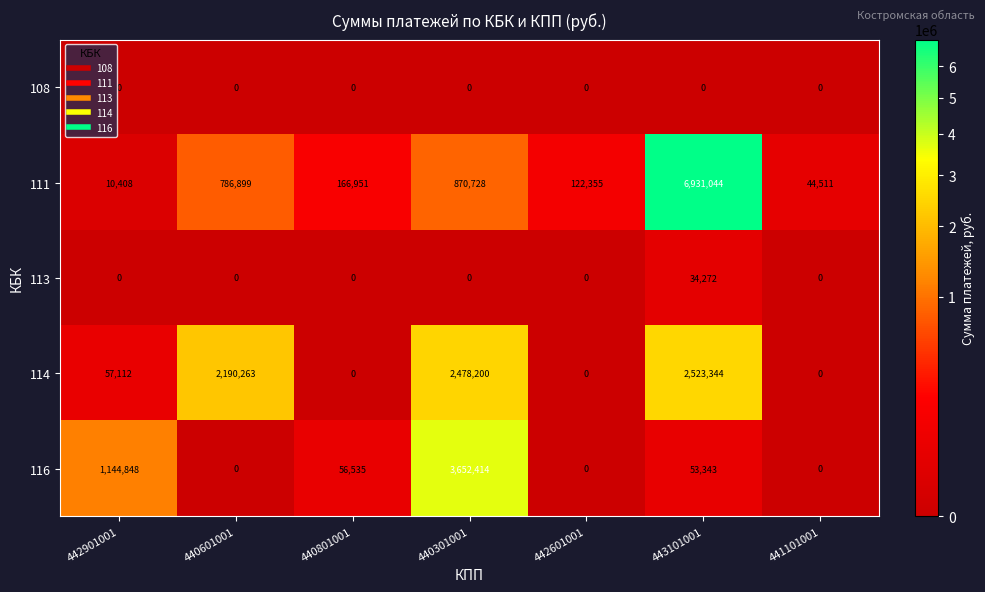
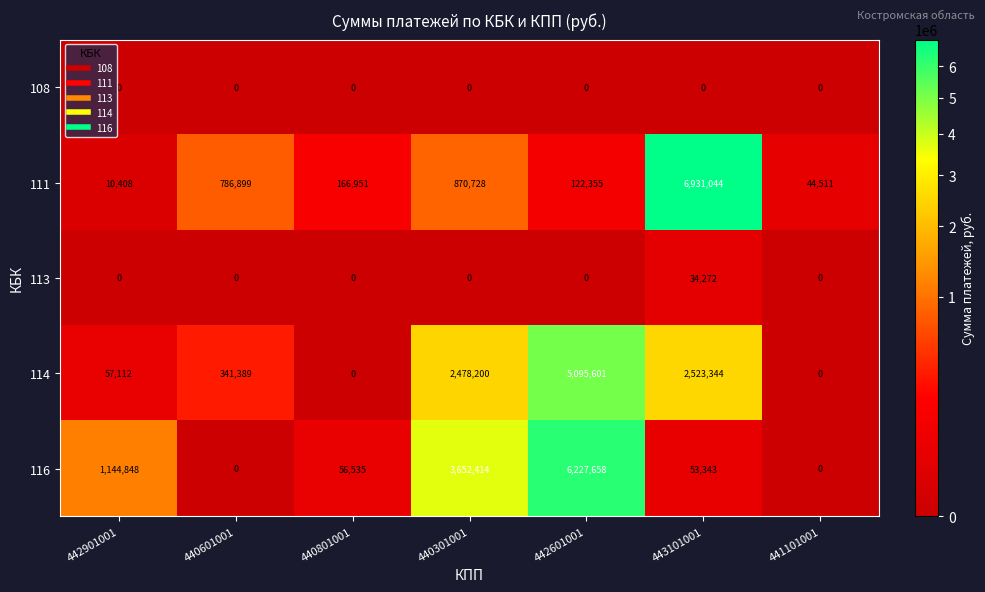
  {
    "108": {
      "440601001": "0",
      "440801001": "0",
      "440301001": "0",
      "442601001": "0",
      "443101001": "0",
      "441101001": "0"
    },
    "111": {
      "442901001": "10,408",
      "440601001": "786,899",
      "440801001": "166,951",
      "440301001": "870,728",
      "442601001": "122,355",
      "443101001": "6,931,044",
      "441101001": "44,511"
    },
    "113": {
      "442901001": "0",
      "440601001": "0",
      "440801001": "0",
      "440301001": "0",
      "442601001": "0",
      "443101001": "34,272",
      "441101001": "0"
    },
    "114": {
      "442901001": "57,112",
-     "440601001": "2,190,263",
+     "440601001": "341,389",
      "440801001": "0",
      "440301001": "2,478,200",
-     "442601001": "0",
+     "442601001": "5,095,601",
      "443101001": "2,523,344",
      "441101001": "0"
    },
    "116": {
      "442901001": "1,144,848",
      "440601001": "0",
      "440801001": "56,535",
      "440301001": "3,652,414",
-     "442601001": "0",
+     "442601001": "6,227,658",
      "443101001": "53,343",
      "441101001": "0"
    }
  }
